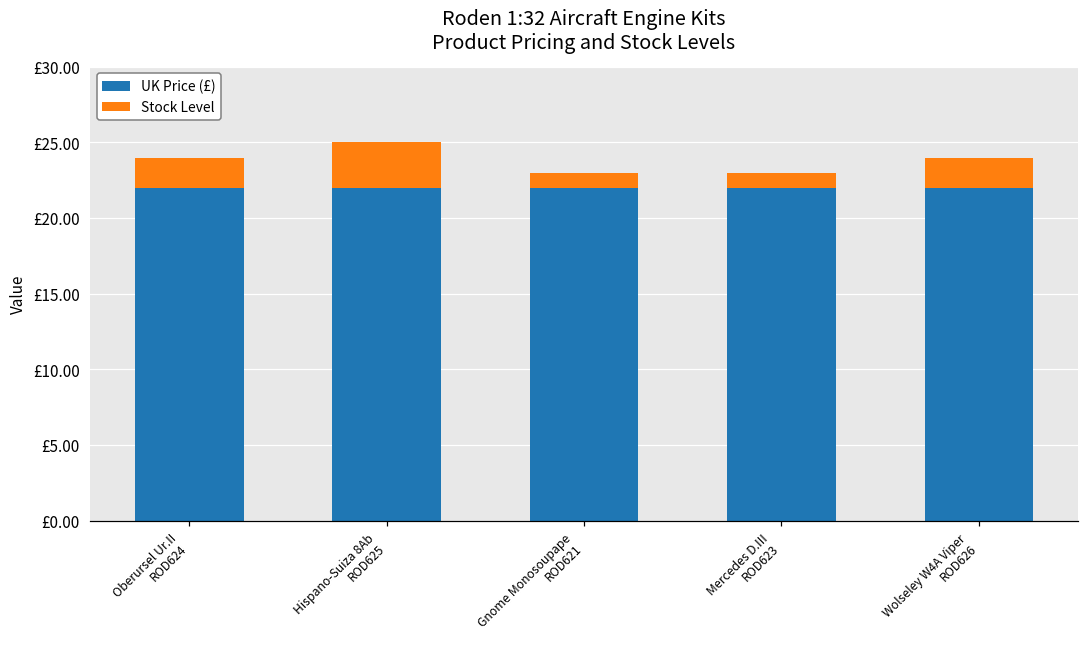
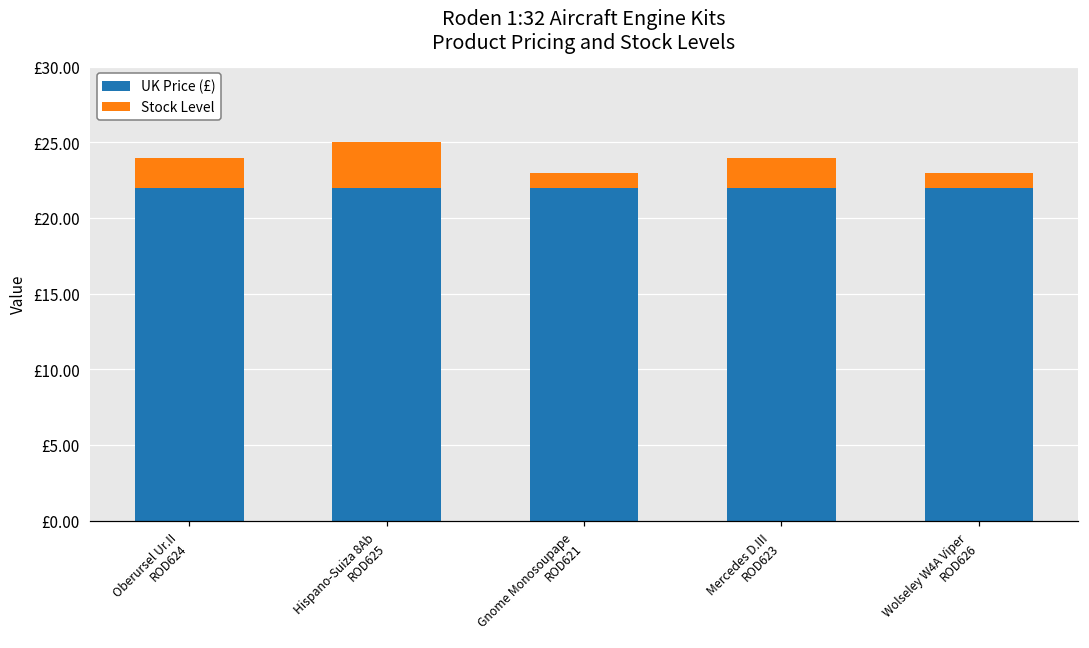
  {
    "UK Price (£)": {
      "Oberursel Ur.II ROD624": "£22",
      "Hispano-Suiza 8Ab ROD625": "£22",
      "Gnome Monosoupape ROD621": "£22",
      "Mercedes D.III ROD623": "£22",
      "Wolseley W4A Viper ROD626": "£22"
    },
    "Stock Level": {
      "Oberursel Ur.II ROD624": "£2",
      "Hispano-Suiza 8Ab ROD625": "£3",
      "Gnome Monosoupape ROD621": "£1",
-     "Mercedes D.III ROD623": "£1",
-     "Wolseley W4A Viper ROD626": "£2"
+     "Mercedes D.III ROD623": "£2",
+     "Wolseley W4A Viper ROD626": "£1"
    }
  }
